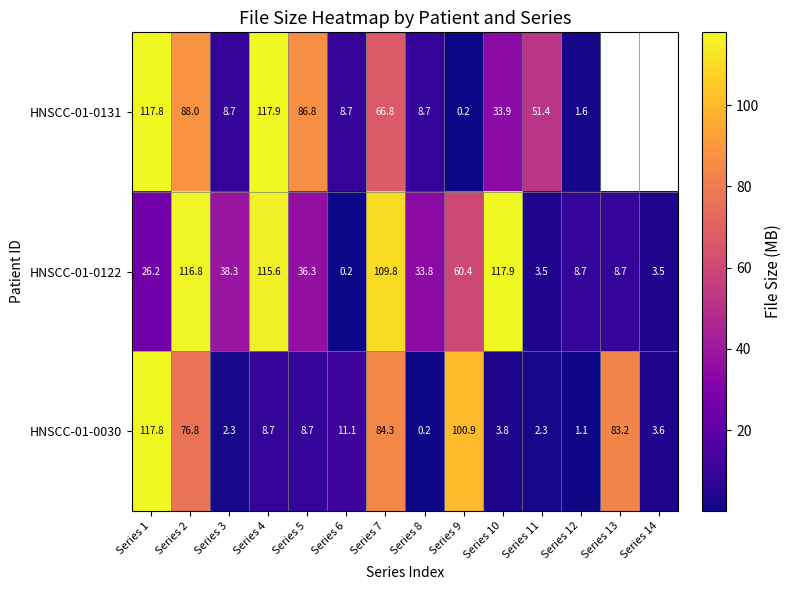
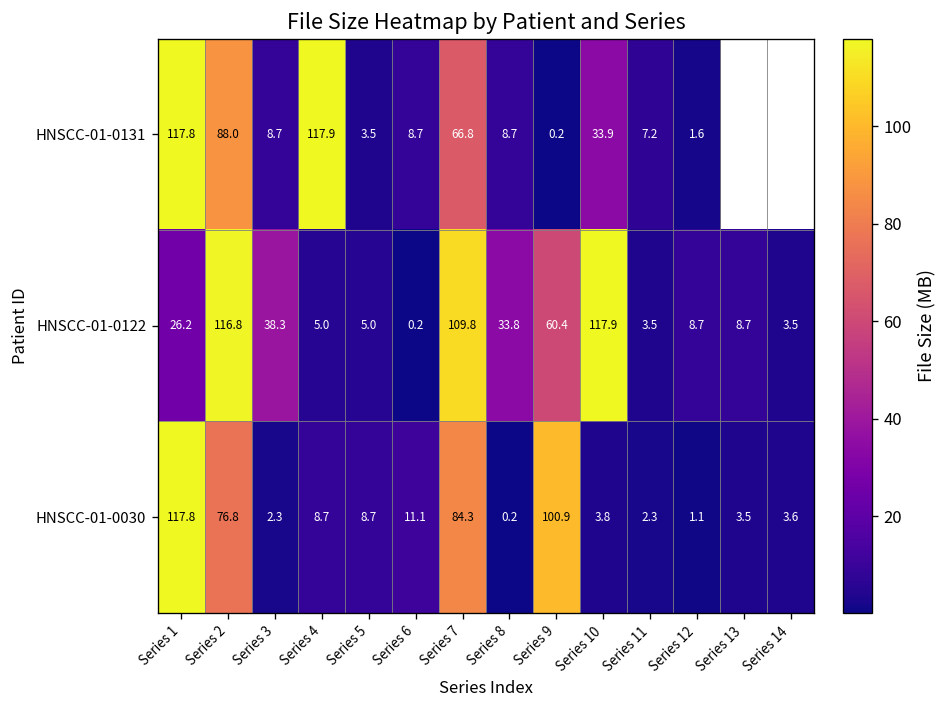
  {
    "HNSCC-01-0131": {
      "Series 1": 117.8,
      "Series 2": 88.0,
      "Series 3": 8.7,
      "Series 4": 117.9,
-     "Series 5": 86.8,
+     "Series 5": 3.5,
      "Series 6": 8.7,
      "Series 7": 66.8,
      "Series 8": 8.7,
      "Series 9": 0.2,
      "Series 10": 33.9,
-     "Series 11": 51.4,
+     "Series 11": 7.2,
      "Series 12": 1.6
    },
    "HNSCC-01-0122": {
      "Series 1": 26.2,
      "Series 2": 116.8,
      "Series 3": 38.3,
-     "Series 4": 115.6,
-     "Series 5": 36.3,
+     "Series 4": 5.0,
+     "Series 5": 5.0,
      "Series 6": 0.2,
      "Series 7": 109.8,
      "Series 8": 33.8,
      "Series 9": 60.4,
      "Series 10": 117.9,
      "Series 11": 3.5,
      "Series 12": 8.7,
      "Series 13": 8.7,
      "Series 14": 3.5
    },
    "HNSCC-01-0030": {
      "Series 1": 117.8,
      "Series 2": 76.8,
      "Series 3": 2.3,
      "Series 4": 8.7,
      "Series 5": 8.7,
      "Series 6": 11.1,
      "Series 7": 84.3,
      "Series 8": 0.2,
      "Series 9": 100.9,
      "Series 10": 3.8,
      "Series 11": 2.3,
      "Series 12": 1.1,
-     "Series 13": 83.2,
+     "Series 13": 3.5,
      "Series 14": 3.6
    }
  }
